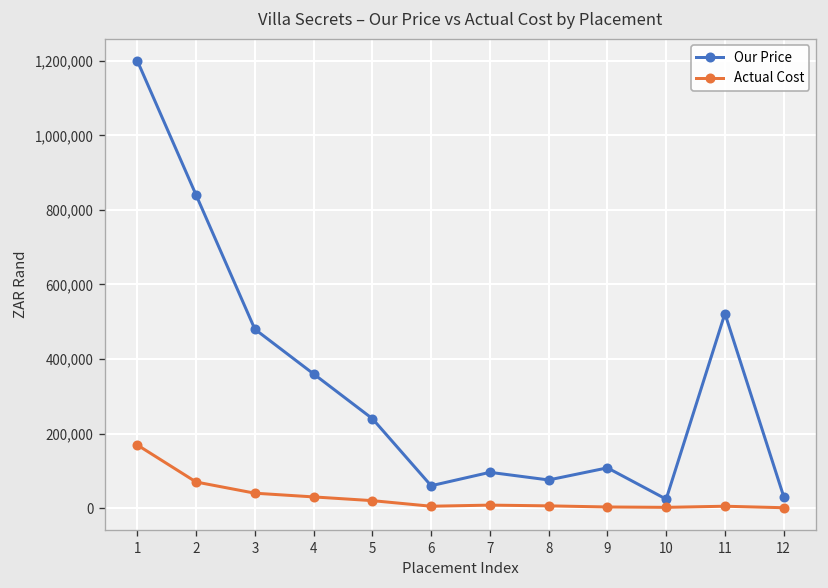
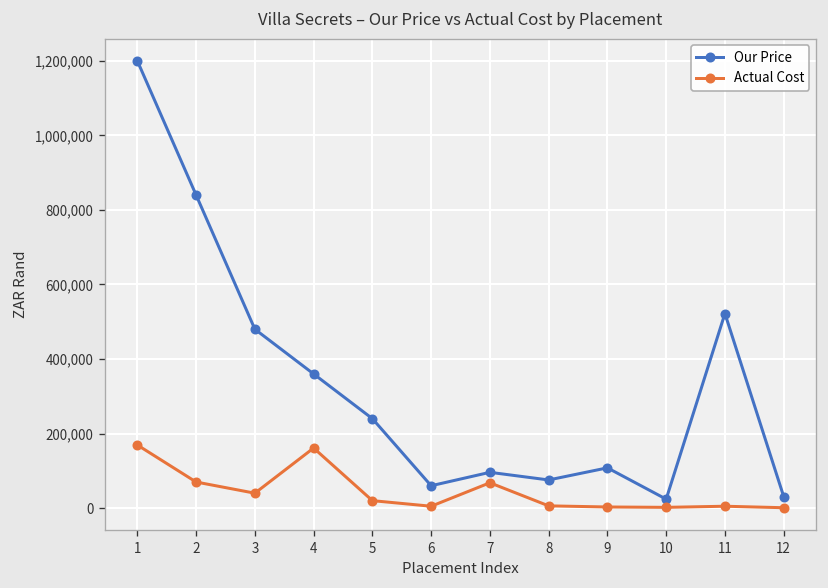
  {
    "Our Price": {
      "1": "1,200,000",
      "2": "840,000",
      "3": "480,000",
      "4": "360,000",
      "5": "240,000",
      "6": "60,000",
      "7": "100,000",
      "8": "80,000",
      "9": "110,000",
      "10": "20,000",
      "11": "520,000",
      "12": "30,000"
    },
    "Actual Cost": {
      "1": "170,000",
      "2": "70,000",
      "3": "40,000",
-     "4": "30,000",
+     "4": "160,000",
      "5": "20,000",
      "6": "10,000",
-     "7": "10,000",
+     "7": "70,000",
      "8": "10,000",
      "9": "0",
      "10": "0",
      "11": "10,000",
      "12": "0"
    }
  }
